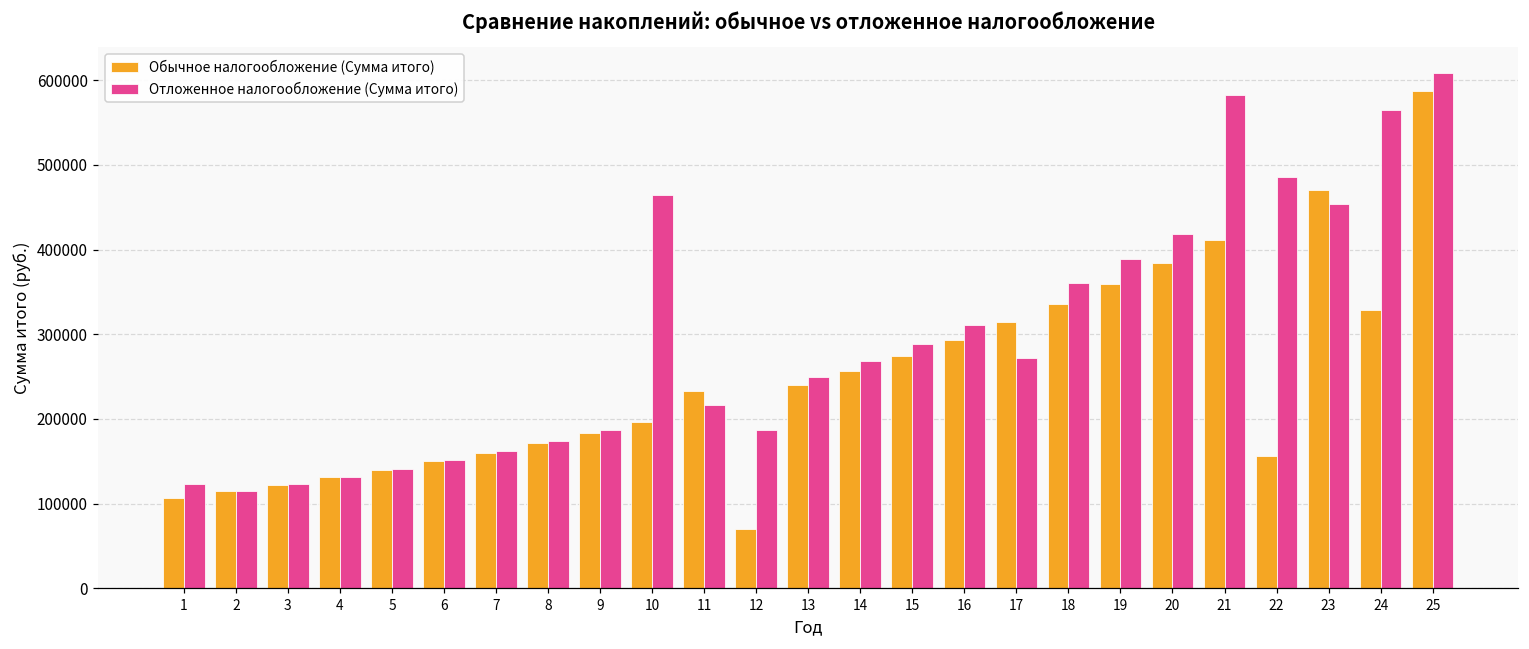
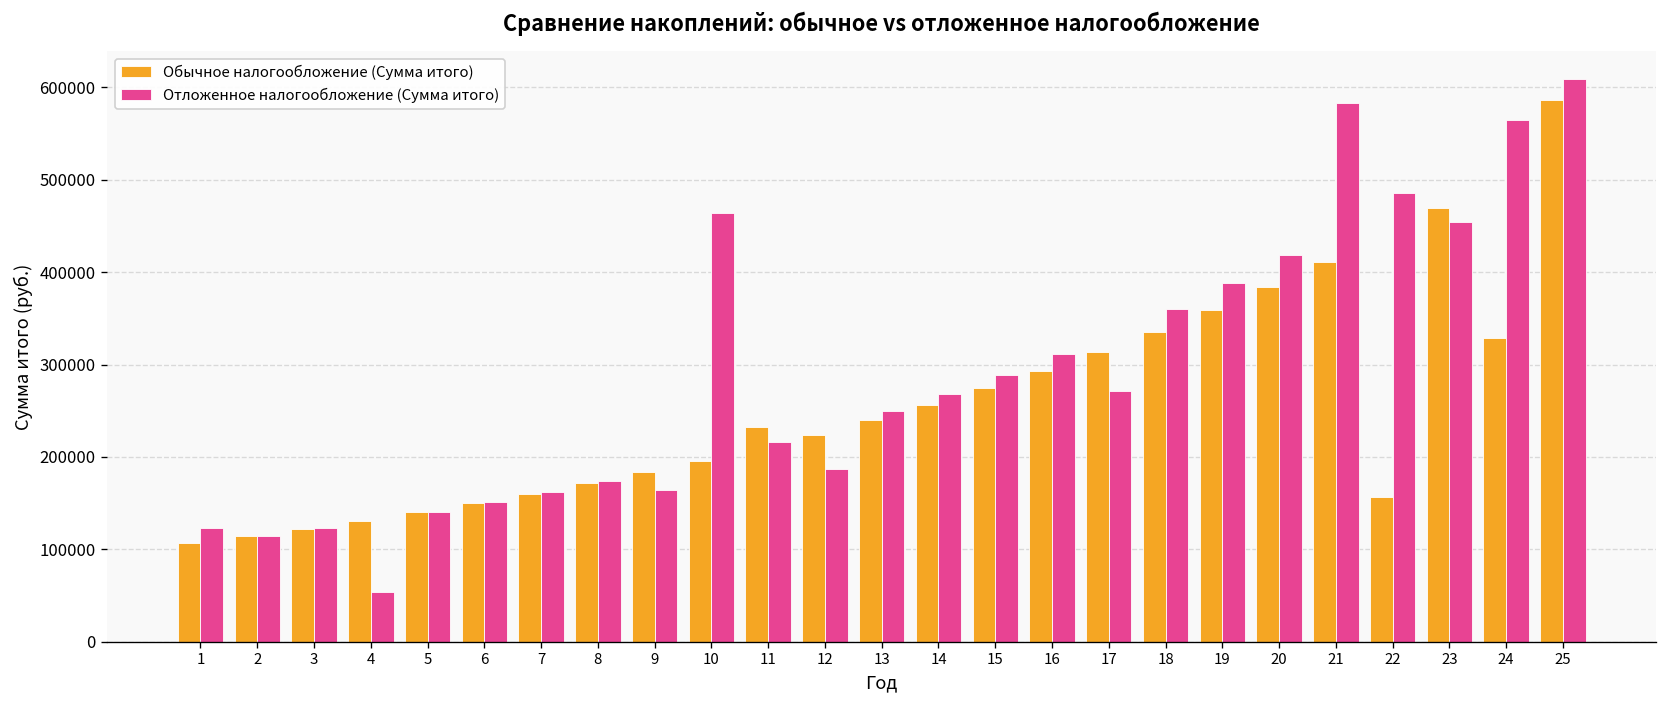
  {
    "Обычное налогообложение (Сумма итого)": {
      "1": 110000,
      "2": 110000,
      "3": 120000,
      "4": 130000,
      "5": 140000,
      "6": 150000,
      "7": 160000,
      "8": 170000,
      "9": 180000,
      "10": 200000,
      "11": 230000,
-     "12": 70000,
+     "12": 220000,
      "13": 240000,
      "14": 260000,
      "15": 270000,
      "16": 290000,
      "17": 310000,
      "18": 340000,
      "19": 360000,
      "20": 380000,
      "21": 410000,
      "22": 160000,
      "23": 470000,
      "24": 330000,
      "25": 590000
    },
    "Отложенное налогообложение (Сумма итого)": {
      "1": 120000,
      "2": 110000,
      "3": 120000,
-     "4": 130000,
+     "4": 50000,
      "5": 140000,
      "6": 150000,
      "7": 160000,
      "8": 170000,
-     "9": 190000,
+     "9": 160000,
      "10": 460000,
      "11": 220000,
      "12": 190000,
      "13": 250000,
      "14": 270000,
      "15": 290000,
      "16": 310000,
      "17": 270000,
      "18": 360000,
      "19": 390000,
      "20": 420000,
      "21": 580000,
      "22": 490000,
      "23": 450000,
      "24": 560000,
      "25": 610000
    }
  }
